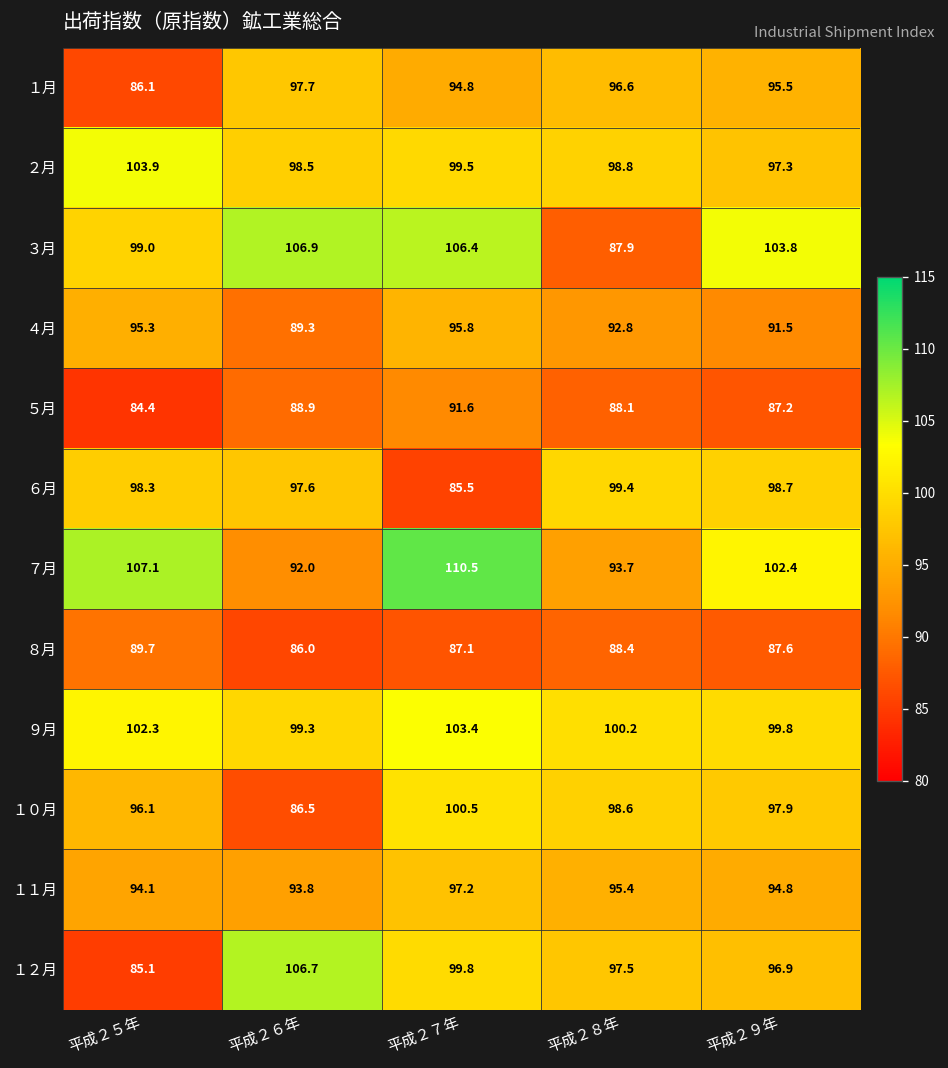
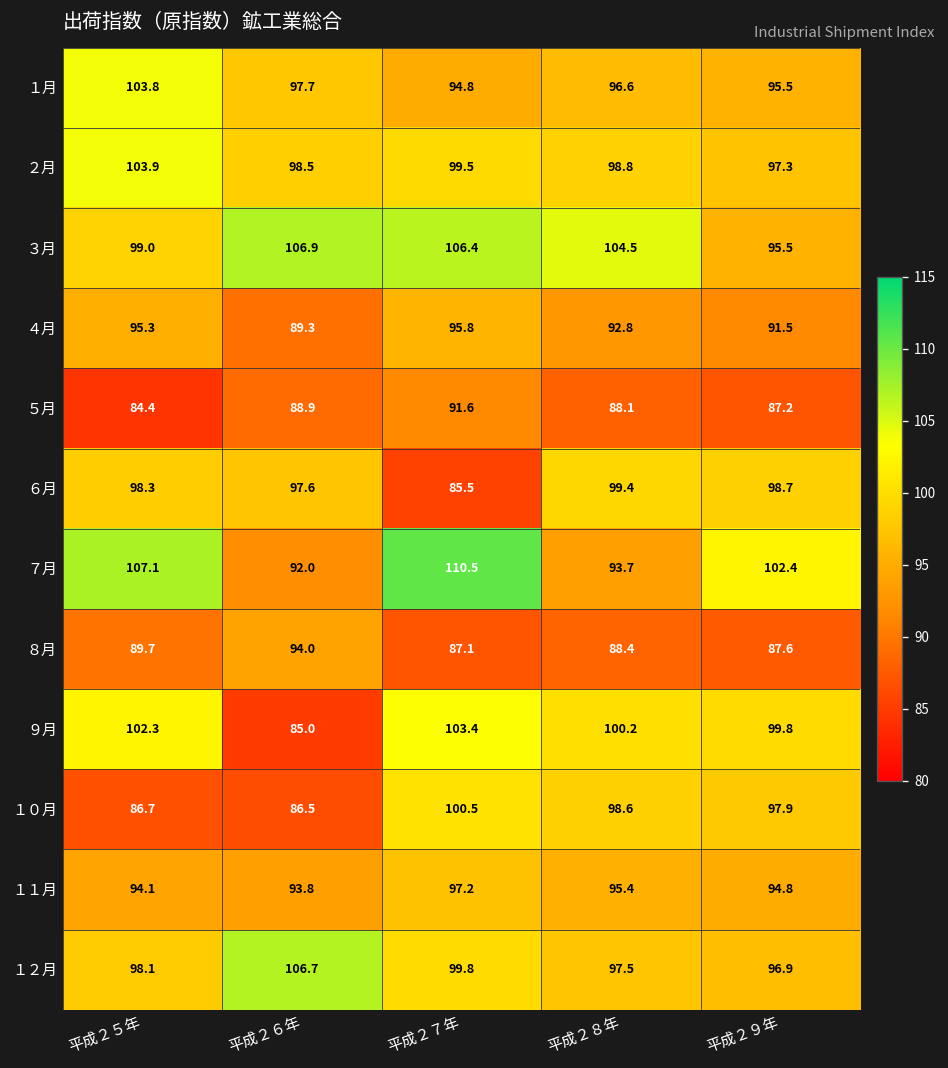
  {
    "１月": {
-     "平成２５年": 86.1,
+     "平成２５年": 103.8,
      "平成２６年": 97.7,
      "平成２７年": 94.8,
      "平成２８年": 96.6,
      "平成２９年": 95.5
    },
    "２月": {
      "平成２５年": 103.9,
      "平成２６年": 98.5,
      "平成２７年": 99.5,
      "平成２８年": 98.8,
      "平成２９年": 97.3
    },
    "３月": {
      "平成２５年": 99.0,
      "平成２６年": 106.9,
      "平成２７年": 106.4,
-     "平成２８年": 87.9,
-     "平成２９年": 103.8
+     "平成２８年": 104.5,
+     "平成２９年": 95.5
    },
    "４月": {
      "平成２５年": 95.3,
      "平成２６年": 89.3,
      "平成２７年": 95.8,
      "平成２８年": 92.8,
      "平成２９年": 91.5
    },
    "５月": {
      "平成２５年": 84.4,
      "平成２６年": 88.9,
      "平成２７年": 91.6,
      "平成２８年": 88.1,
      "平成２９年": 87.2
    },
    "６月": {
      "平成２５年": 98.3,
      "平成２６年": 97.6,
      "平成２７年": 85.5,
      "平成２８年": 99.4,
      "平成２９年": 98.7
    },
    "７月": {
      "平成２５年": 107.1,
      "平成２６年": 92.0,
      "平成２７年": 110.5,
      "平成２８年": 93.7,
      "平成２９年": 102.4
    },
    "８月": {
      "平成２５年": 89.7,
-     "平成２６年": 86.0,
+     "平成２６年": 94.0,
      "平成２７年": 87.1,
      "平成２８年": 88.4,
      "平成２９年": 87.6
    },
    "９月": {
      "平成２５年": 102.3,
-     "平成２６年": 99.3,
+     "平成２６年": 85.0,
      "平成２７年": 103.4,
      "平成２８年": 100.2,
      "平成２９年": 99.8
    },
    "１０月": {
-     "平成２５年": 96.1,
+     "平成２５年": 86.7,
      "平成２６年": 86.5,
      "平成２７年": 100.5,
      "平成２８年": 98.6,
      "平成２９年": 97.9
    },
    "１１月": {
      "平成２５年": 94.1,
      "平成２６年": 93.8,
      "平成２７年": 97.2,
      "平成２８年": 95.4,
      "平成２９年": 94.8
    },
    "１２月": {
-     "平成２５年": 85.1,
+     "平成２５年": 98.1,
      "平成２６年": 106.7,
      "平成２７年": 99.8,
      "平成２８年": 97.5,
      "平成２９年": 96.9
    }
  }
